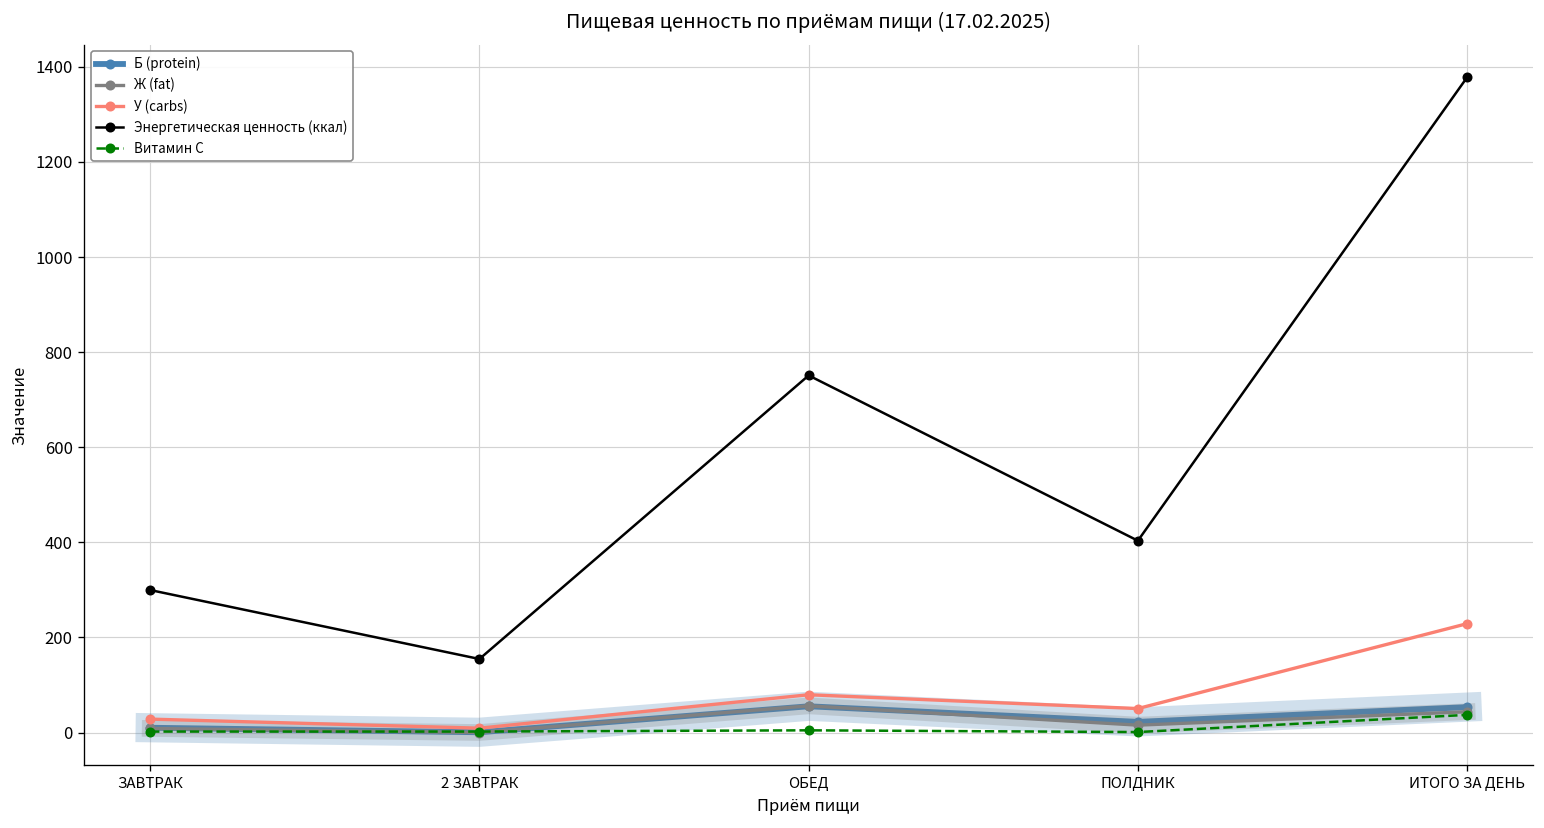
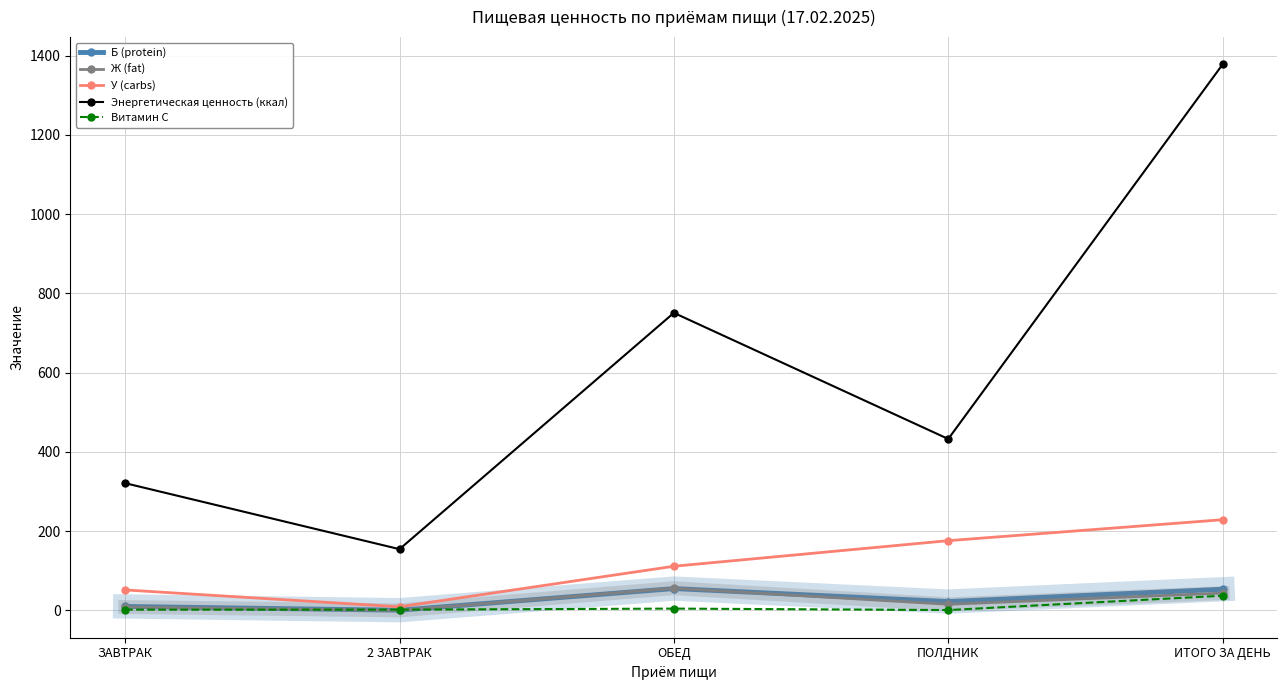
  {
    "Б (protein)": {
      "ПОЛДНИК": 20,
      "ИТОГО ЗА ДЕНЬ": 50
    },
    "Ж (fat)": {
      "ПОЛДНИК": 20,
      "ИТОГО ЗА ДЕНЬ": 40
    },
    "У (carbs)": {
-     "ЗАВТРАК": 30,
+     "ЗАВТРАК": 50,
      "2 ЗАВТРАК": 10,
-     "ОБЕД": 80,
-     "ПОЛДНИК": 50,
+     "ОБЕД": 110,
+     "ПОЛДНИК": 180,
      "ИТОГО ЗА ДЕНЬ": 230
    },
    "Энергетическая ценность (ккал)": {
-     "ЗАВТРАК": 300,
+     "ЗАВТРАК": 320,
      "2 ЗАВТРАК": 150,
      "ОБЕД": 750,
-     "ПОЛДНИК": 400,
+     "ПОЛДНИК": 430,
      "ИТОГО ЗА ДЕНЬ": 1380
    },
    "Витамин С": {
      "ЗАВТРАК": 0,
      "ОБЕД": 0,
      "ПОЛДНИК": 0,
      "ИТОГО ЗА ДЕНЬ": 40
    }
  }
